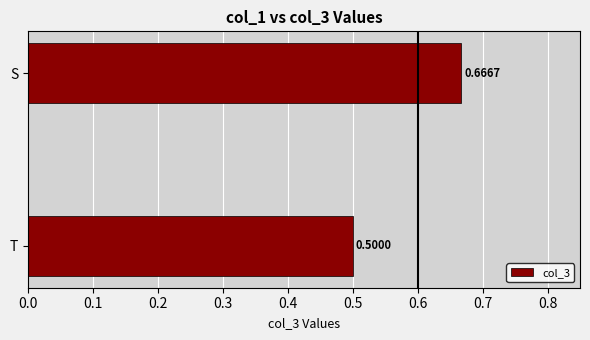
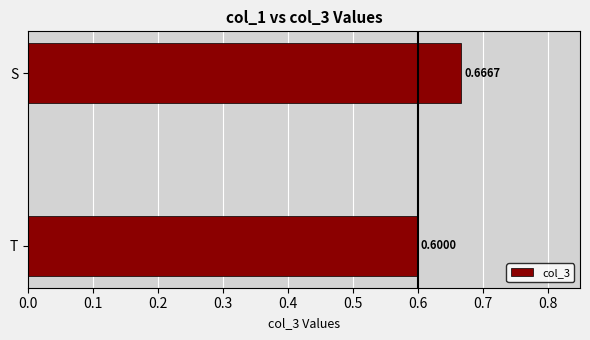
  {
    "S": 0.6667,
-   "T": 0.5000
+   "T": 0.6000
  }
